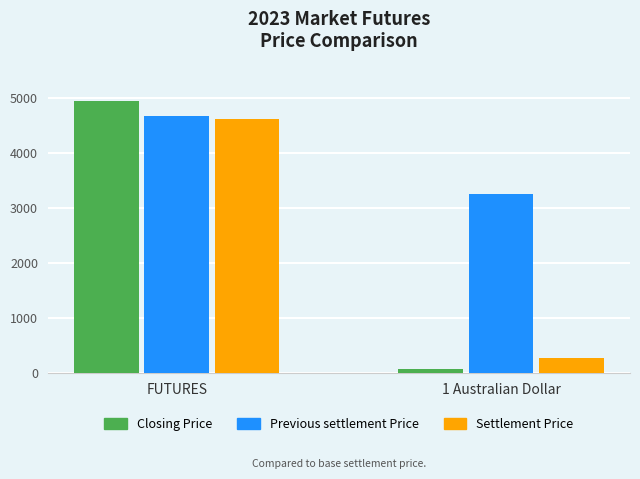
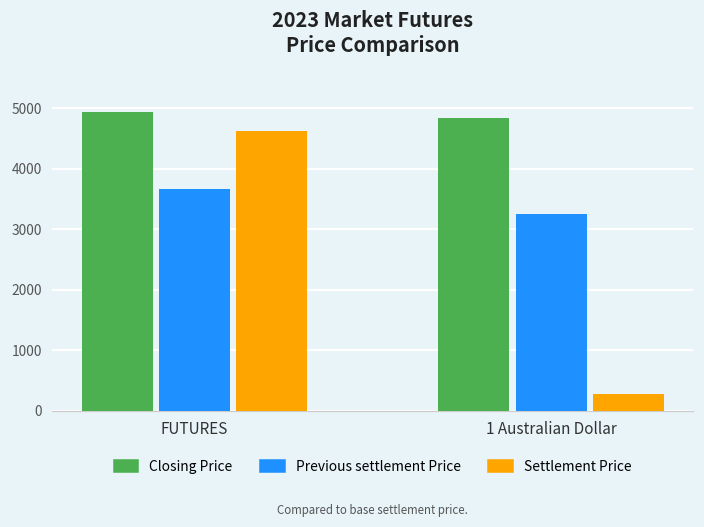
  {
    "Closing Price": {
      "FUTURES": 4900,
-     "1 Australian Dollar": 100
+     "1 Australian Dollar": 4800
    },
    "Previous settlement Price": {
-     "FUTURES": 4700,
+     "FUTURES": 3700,
      "1 Australian Dollar": 3300
    },
    "Settlement Price": {
      "FUTURES": 4600,
      "1 Australian Dollar": 300
    }
  }
